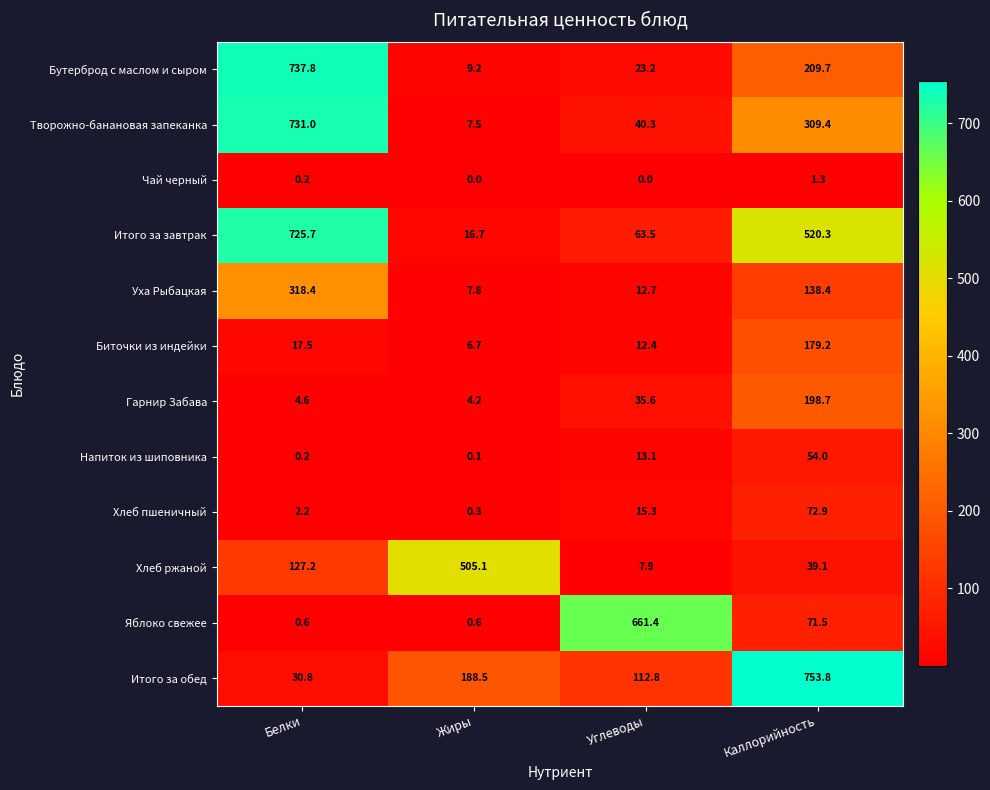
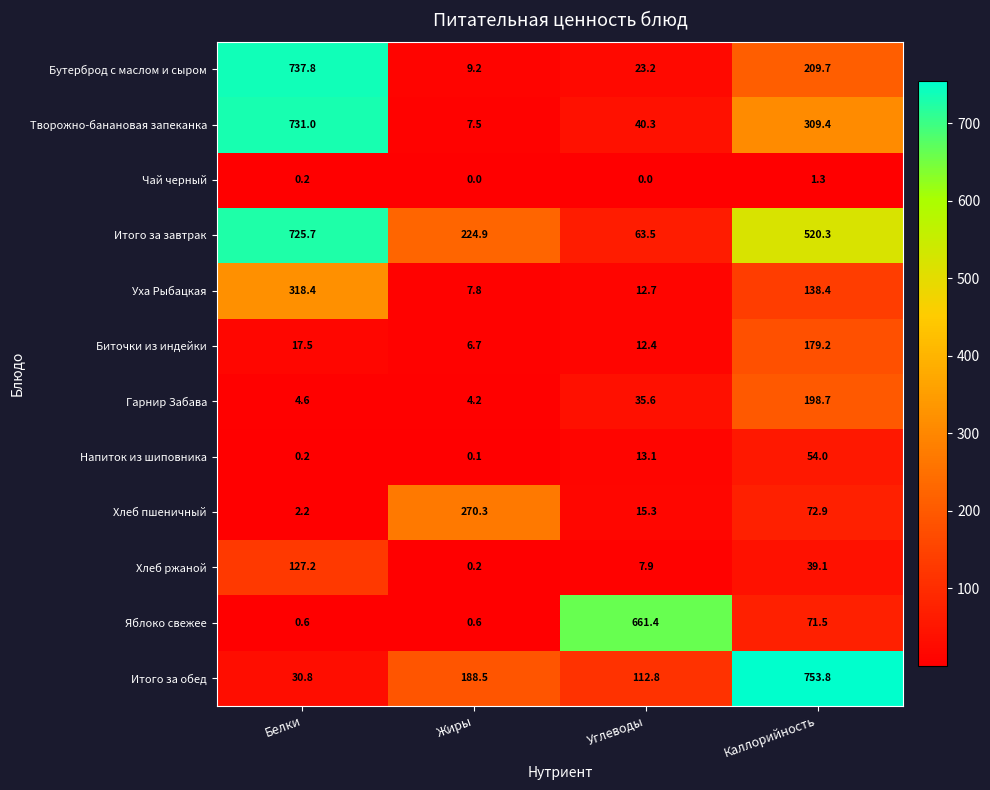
  {
    "Бутерброд с маслом и сыром": {
      "Белки": 737.8,
      "Жиры": 9.2,
      "Углеводы": 23.2,
      "Каллорийность": 209.7
    },
    "Творожно-банановая запеканка": {
      "Белки": 731.0,
      "Жиры": 7.5,
      "Углеводы": 40.3,
      "Каллорийность": 309.4
    },
    "Чай черный": {
      "Белки": 0.2,
      "Жиры": 0.0,
      "Углеводы": 0.0,
      "Каллорийность": 1.3
    },
    "Итого за завтрак": {
      "Белки": 725.7,
-     "Жиры": 16.7,
+     "Жиры": 224.9,
      "Углеводы": 63.5,
      "Каллорийность": 520.3
    },
    "Уха Рыбацкая": {
      "Белки": 318.4,
      "Жиры": 7.8,
      "Углеводы": 12.7,
      "Каллорийность": 138.4
    },
    "Биточки из индейки": {
      "Белки": 17.5,
      "Жиры": 6.7,
      "Углеводы": 12.4,
      "Каллорийность": 179.2
    },
    "Гарнир Забава": {
      "Белки": 4.6,
      "Жиры": 4.2,
      "Углеводы": 35.6,
      "Каллорийность": 198.7
    },
    "Напиток из шиповника": {
      "Белки": 0.2,
      "Жиры": 0.1,
      "Углеводы": 13.1,
      "Каллорийность": 54.0
    },
    "Хлеб пшеничный": {
      "Белки": 2.2,
-     "Жиры": 0.3,
+     "Жиры": 270.3,
      "Углеводы": 15.3,
      "Каллорийность": 72.9
    },
    "Хлеб ржаной": {
      "Белки": 127.2,
-     "Жиры": 505.1,
+     "Жиры": 0.2,
      "Углеводы": 7.9,
      "Каллорийность": 39.1
    },
    "Яблоко свежее": {
      "Белки": 0.6,
      "Жиры": 0.6,
      "Углеводы": 661.4,
      "Каллорийность": 71.5
    },
    "Итого за обед": {
      "Белки": 30.8,
      "Жиры": 188.5,
      "Углеводы": 112.8,
      "Каллорийность": 753.8
    }
  }
